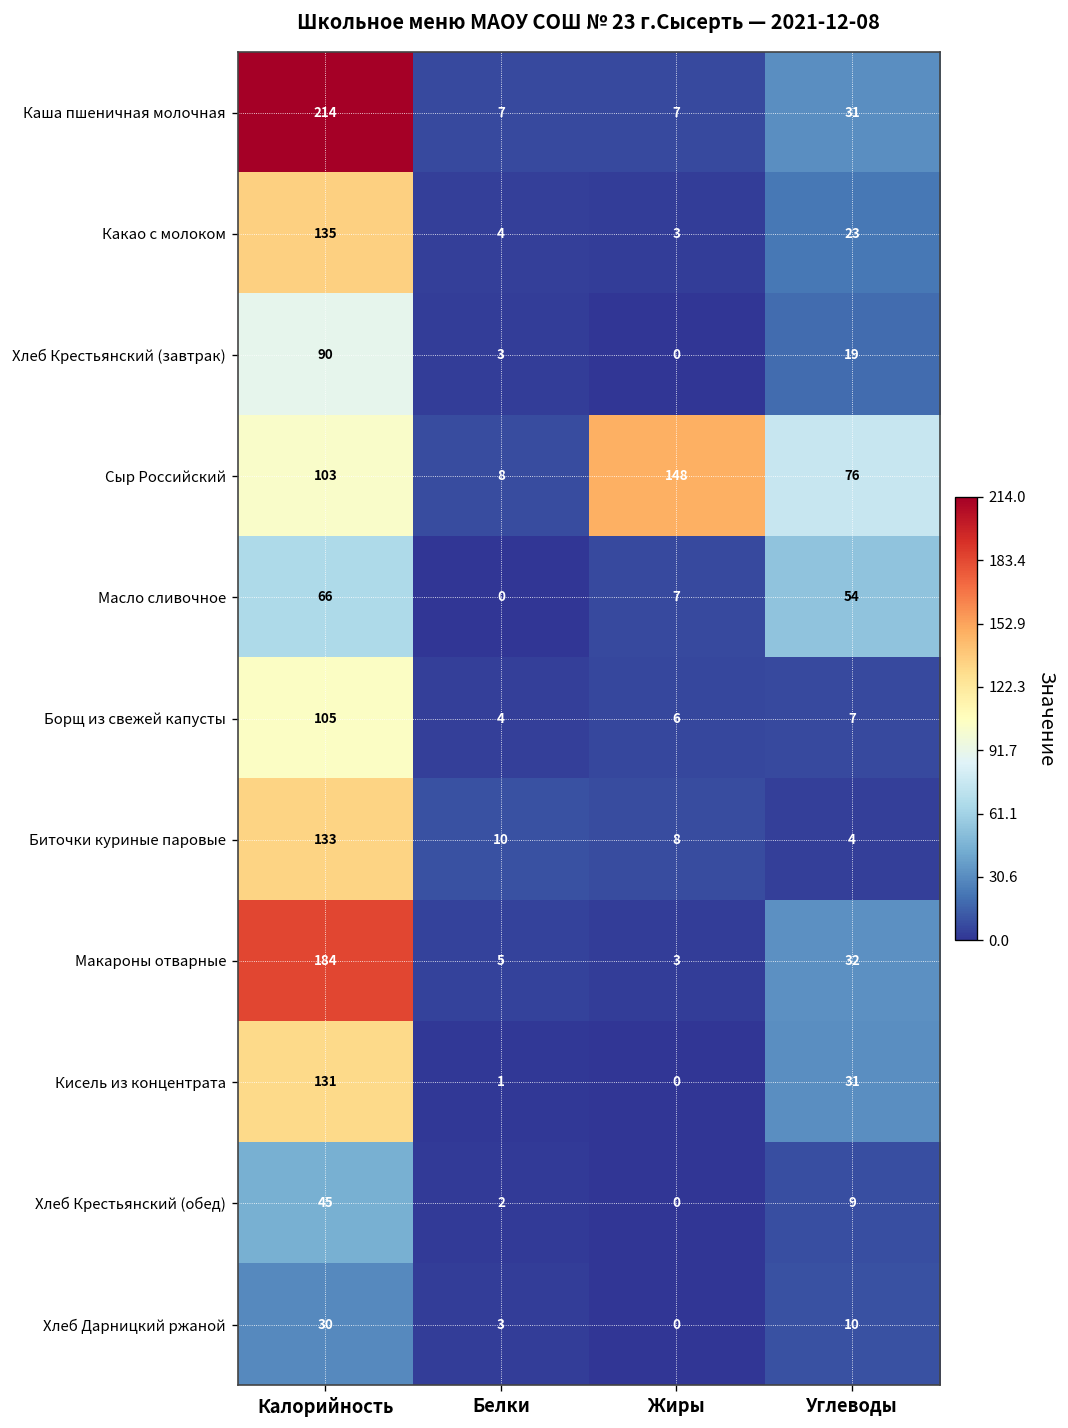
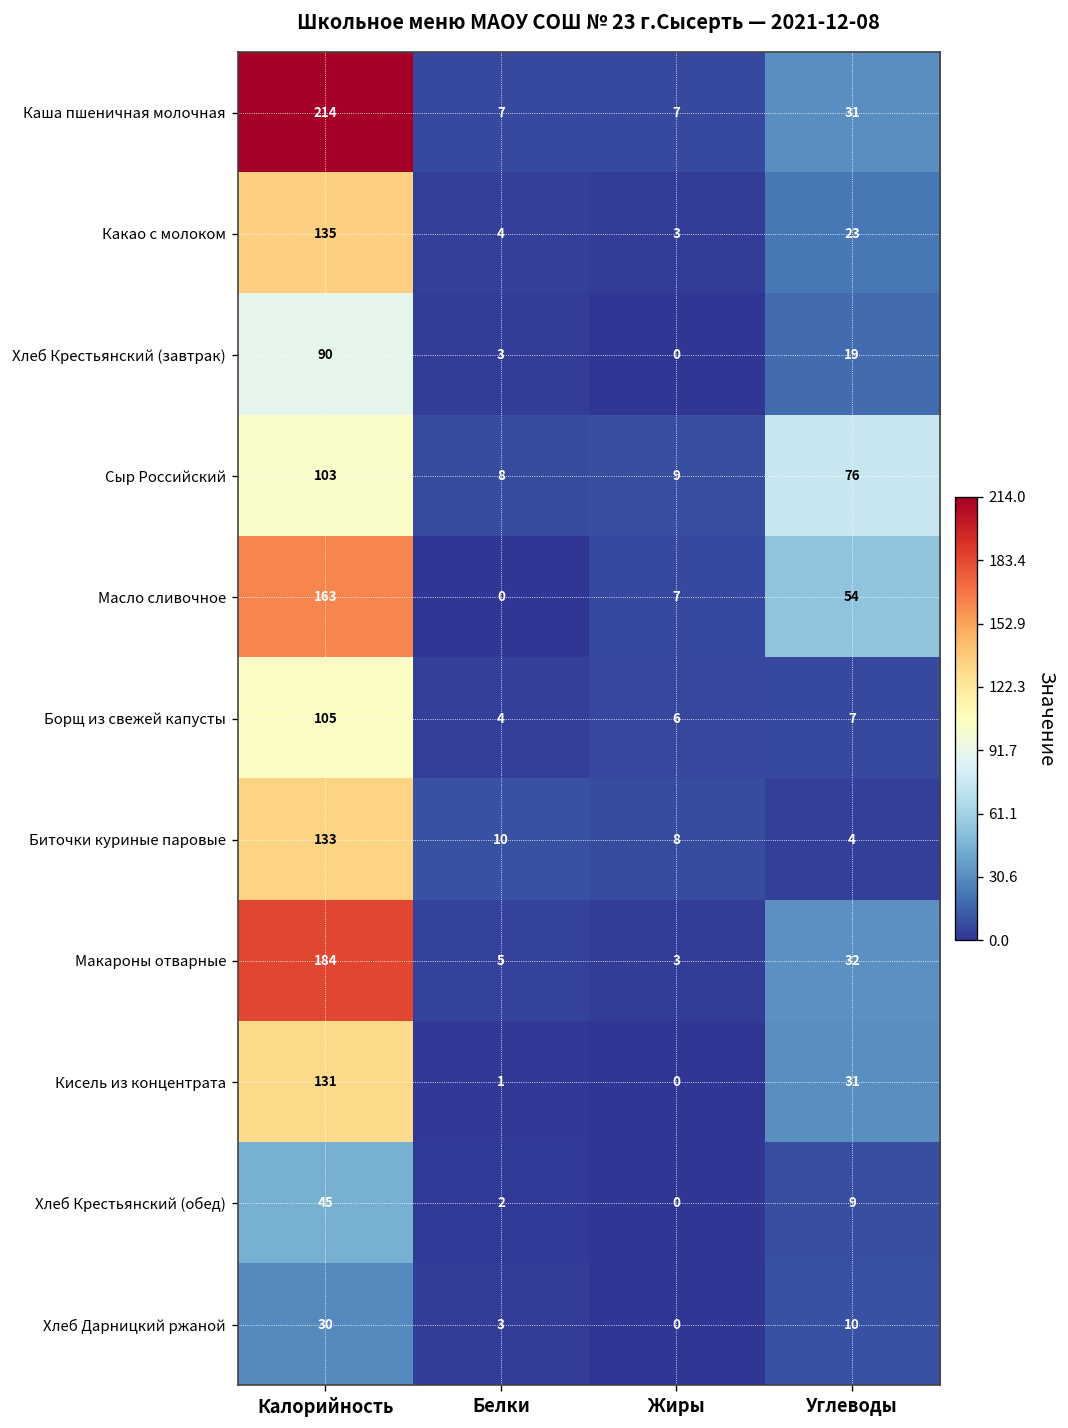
  {
    "Каша пшеничная молочная": {
      "Калорийность": 214,
      "Белки": 7,
      "Жиры": 7,
      "Углеводы": 31
    },
    "Какао с молоком": {
      "Калорийность": 135,
      "Белки": 4,
      "Жиры": 3,
      "Углеводы": 23
    },
    "Хлеб Крестьянский (завтрак)": {
      "Калорийность": 90,
      "Белки": 3,
      "Жиры": 0,
      "Углеводы": 19
    },
    "Сыр Российский": {
      "Калорийность": 103,
      "Белки": 8,
-     "Жиры": 148,
+     "Жиры": 9,
      "Углеводы": 76
    },
    "Масло сливочное": {
-     "Калорийность": 66,
+     "Калорийность": 163,
      "Белки": 0,
      "Жиры": 7,
      "Углеводы": 54
    },
    "Борщ из свежей капусты": {
      "Калорийность": 105,
      "Белки": 4,
      "Жиры": 6,
      "Углеводы": 7
    },
    "Биточки куриные паровые": {
      "Калорийность": 133,
      "Белки": 10,
      "Жиры": 8,
      "Углеводы": 4
    },
    "Макароны отварные": {
      "Калорийность": 184,
      "Белки": 5,
      "Жиры": 3,
      "Углеводы": 32
    },
    "Кисель из концентрата": {
      "Калорийность": 131,
      "Белки": 1,
      "Жиры": 0,
      "Углеводы": 31
    },
    "Хлеб Крестьянский (обед)": {
      "Калорийность": 45,
      "Белки": 2,
      "Жиры": 0,
      "Углеводы": 9
    },
    "Хлеб Дарницкий ржаной": {
      "Калорийность": 30,
      "Белки": 3,
      "Жиры": 0,
      "Углеводы": 10
    }
  }
